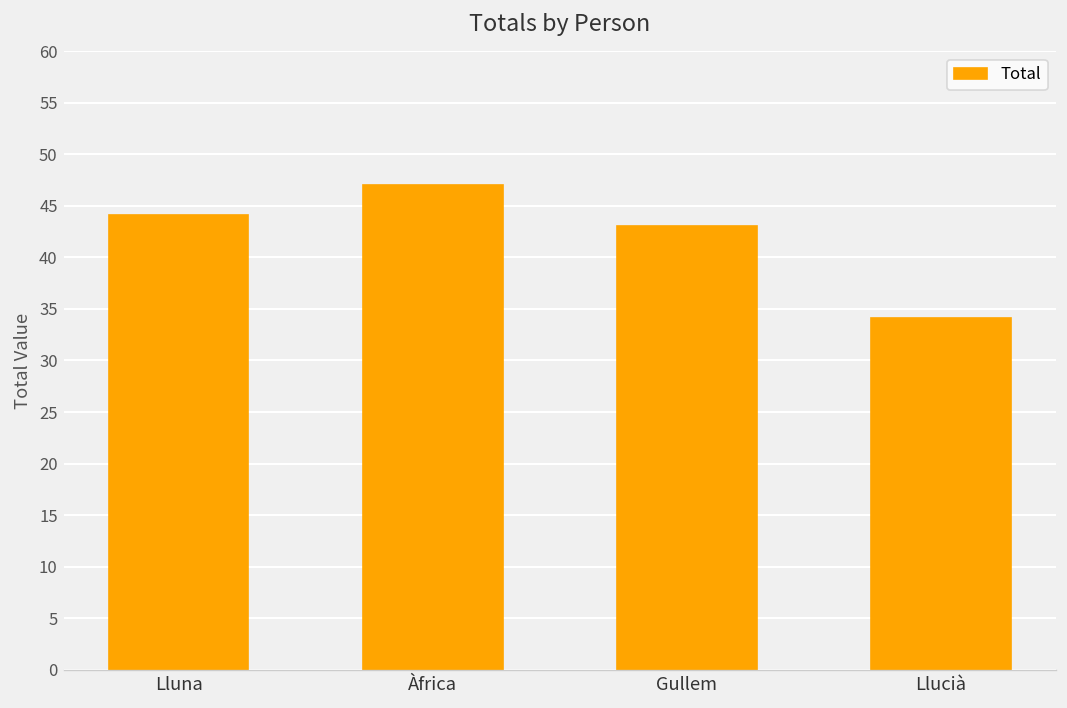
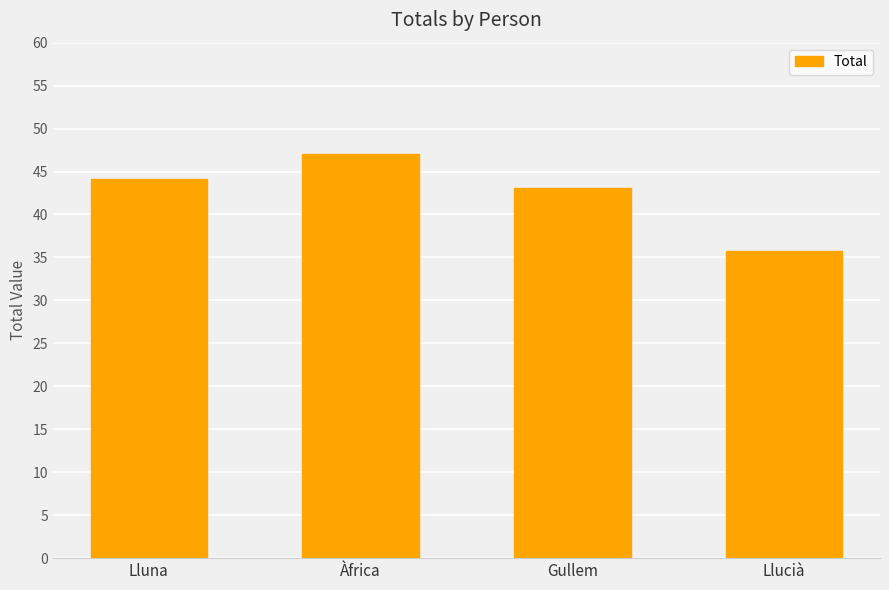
  {
    "Lluna": 44,
    "Àfrica": 47,
    "Gullem": 43,
-   "Llucià": 34
+   "Llucià": 36
  }
